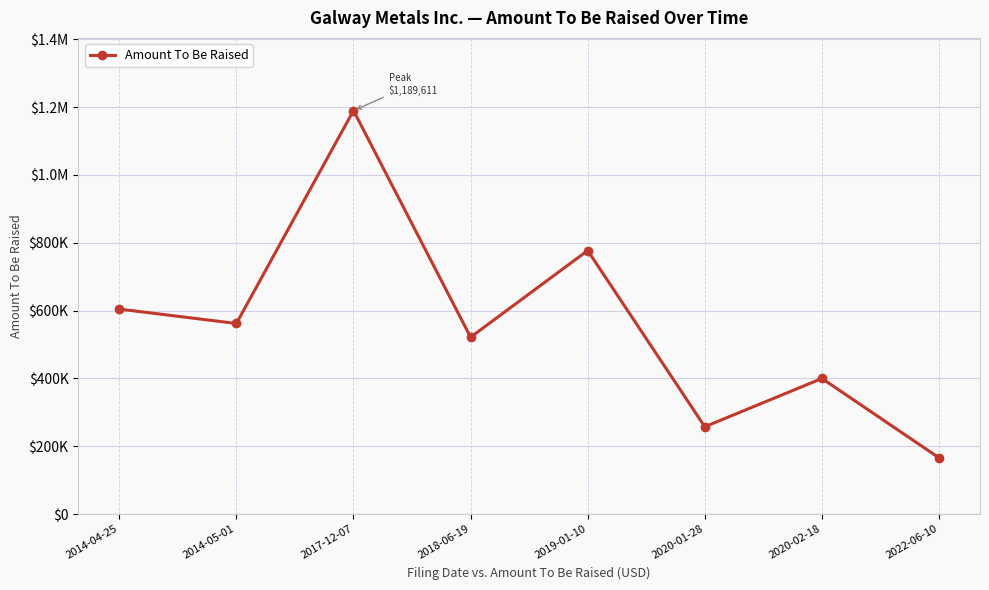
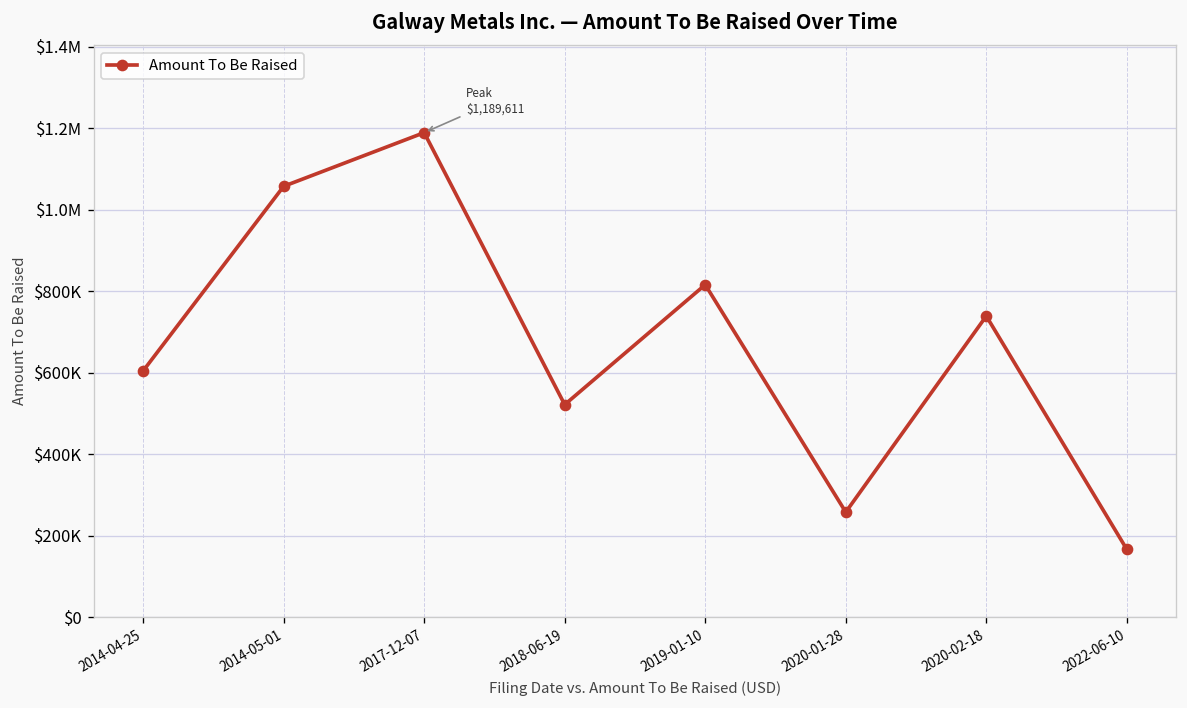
  {
    "2014-04-25": "$600000",
-   "2014-05-01": "$560000",
+   "2014-05-01": "$1060000",
    "2018-06-19": "$520000",
-   "2019-01-10": "$780000",
+   "2019-01-10": "$820000",
    "2020-01-28": "$260000",
-   "2020-02-18": "$400000",
+   "2020-02-18": "$740000",
    "2022-06-10": "$170000"
  }
